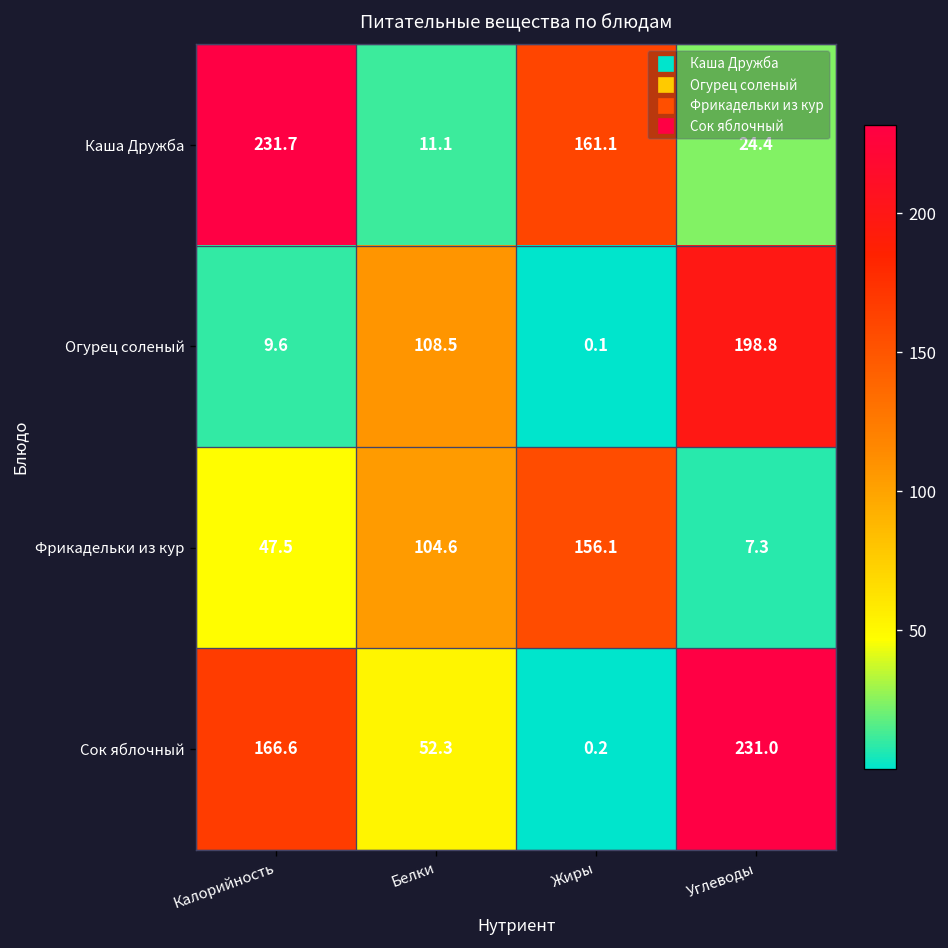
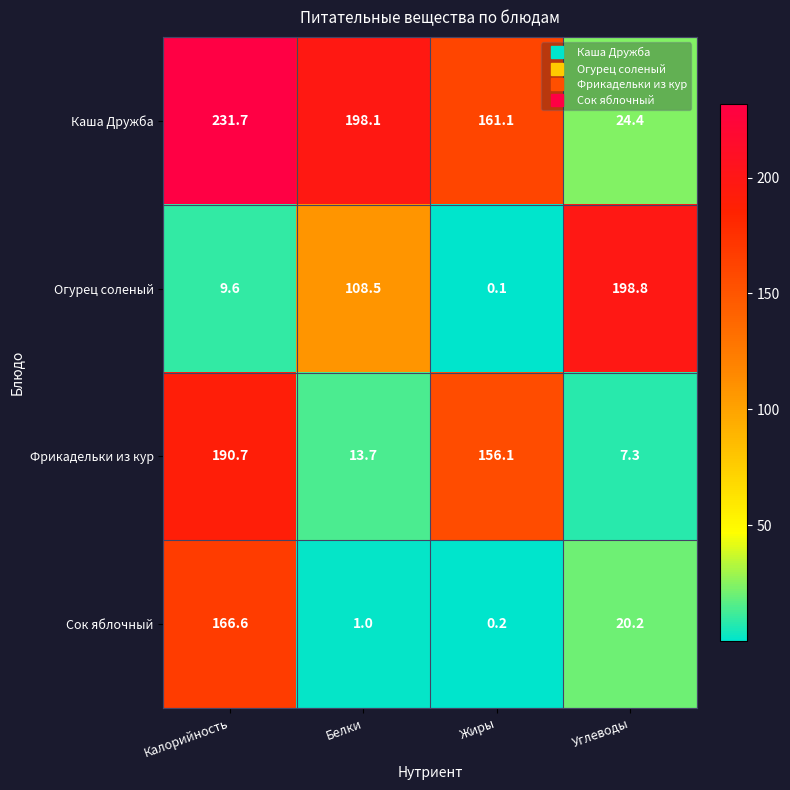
  {
    "Каша Дружба": {
      "Калорийность": 231.7,
-     "Белки": 11.1,
+     "Белки": 198.1,
      "Жиры": 161.1,
      "Углеводы": 24.4
    },
    "Огурец соленый": {
      "Калорийность": 9.6,
      "Белки": 108.5,
      "Жиры": 0.1,
      "Углеводы": 198.8
    },
    "Фрикадельки из кур": {
-     "Калорийность": 47.5,
-     "Белки": 104.6,
+     "Калорийность": 190.7,
+     "Белки": 13.7,
      "Жиры": 156.1,
      "Углеводы": 7.3
    },
    "Сок яблочный": {
      "Калорийность": 166.6,
-     "Белки": 52.3,
+     "Белки": 1.0,
      "Жиры": 0.2,
-     "Углеводы": 231.0
+     "Углеводы": 20.2
    }
  }
